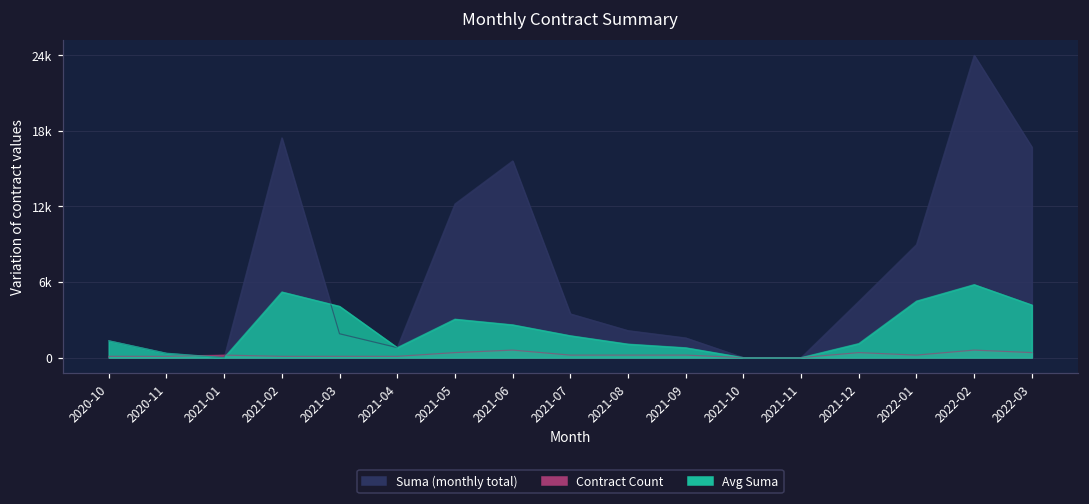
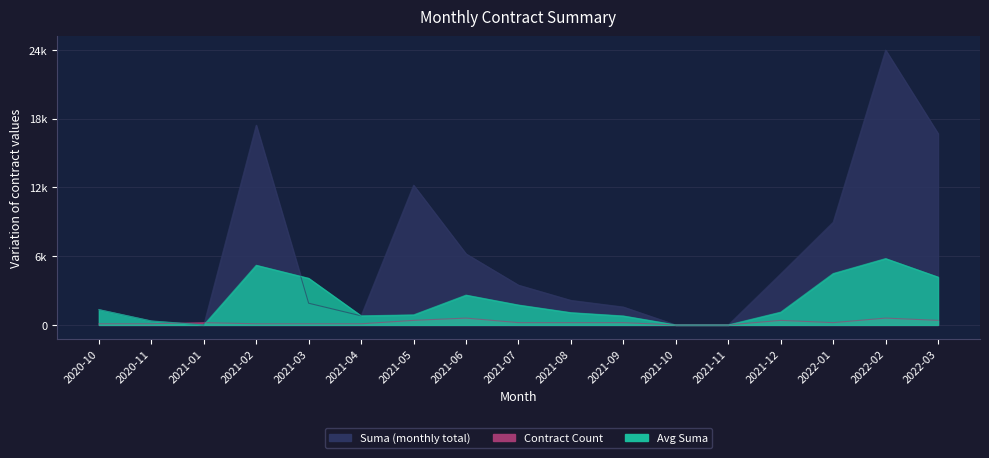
  {
    "Suma (monthly total)": {
      "2021-02": 17600,
      "2021-03": 1900,
      "2021-05": 12300,
-     "2021-06": 15700,
+     "2021-06": 6300,
      "2021-07": 3500,
      "2021-08": 2200,
      "2021-09": 1600,
      "2021-12": 4500,
      "2022-01": 9000,
      "2022-02": 24200,
      "2022-03": 16800
    },
    "Contract Count": {
      "2020-10": 100,
      "2020-11": 100,
      "2021-02": 100,
      "2021-03": 100,
      "2021-04": 100,
      "2021-05": 400,
      "2021-06": 600,
      "2021-07": 200,
      "2021-08": 200,
      "2021-09": 200,
      "2021-12": 400,
      "2022-01": 200,
      "2022-02": 600,
      "2022-03": 400
    },
    "Avg Suma": {
      "2021-02": 5300,
      "2021-03": 4100,
-     "2021-05": 3100,
+     "2021-05": 900,
      "2021-06": 2600,
      "2021-07": 1800,
      "2021-08": 1100,
      "2021-09": 800,
      "2021-12": 1100,
      "2022-01": 4500,
      "2022-02": 5800,
      "2022-03": 4200
    }
  }
